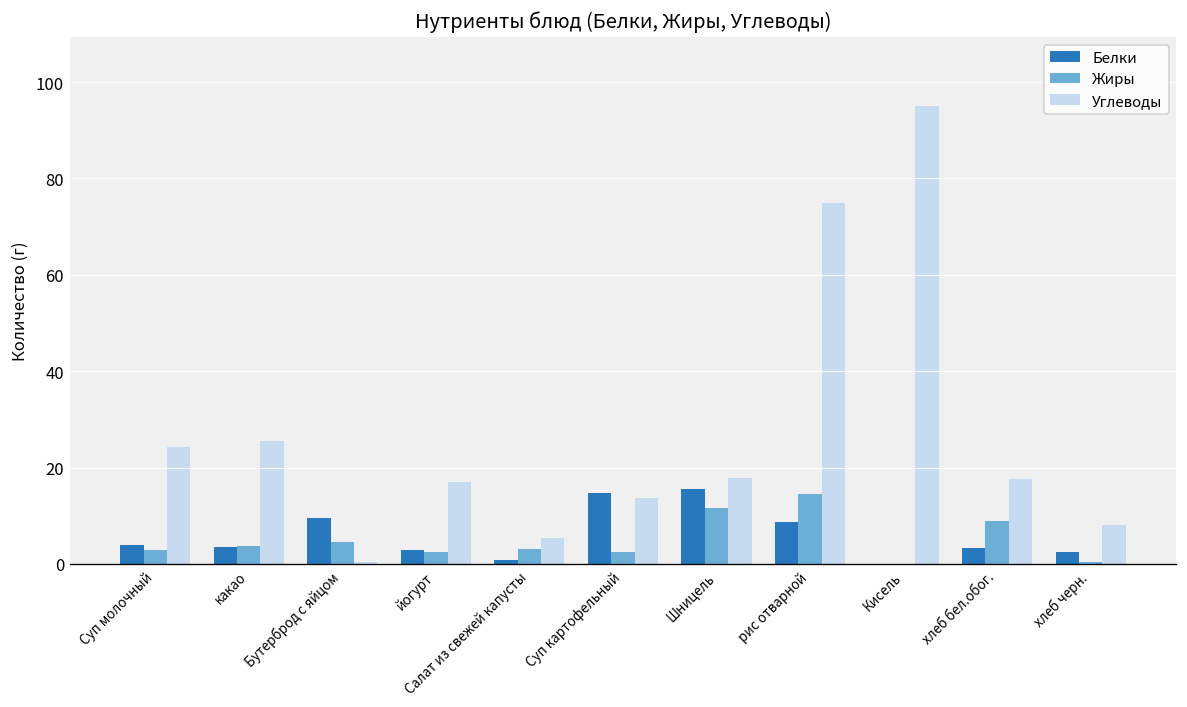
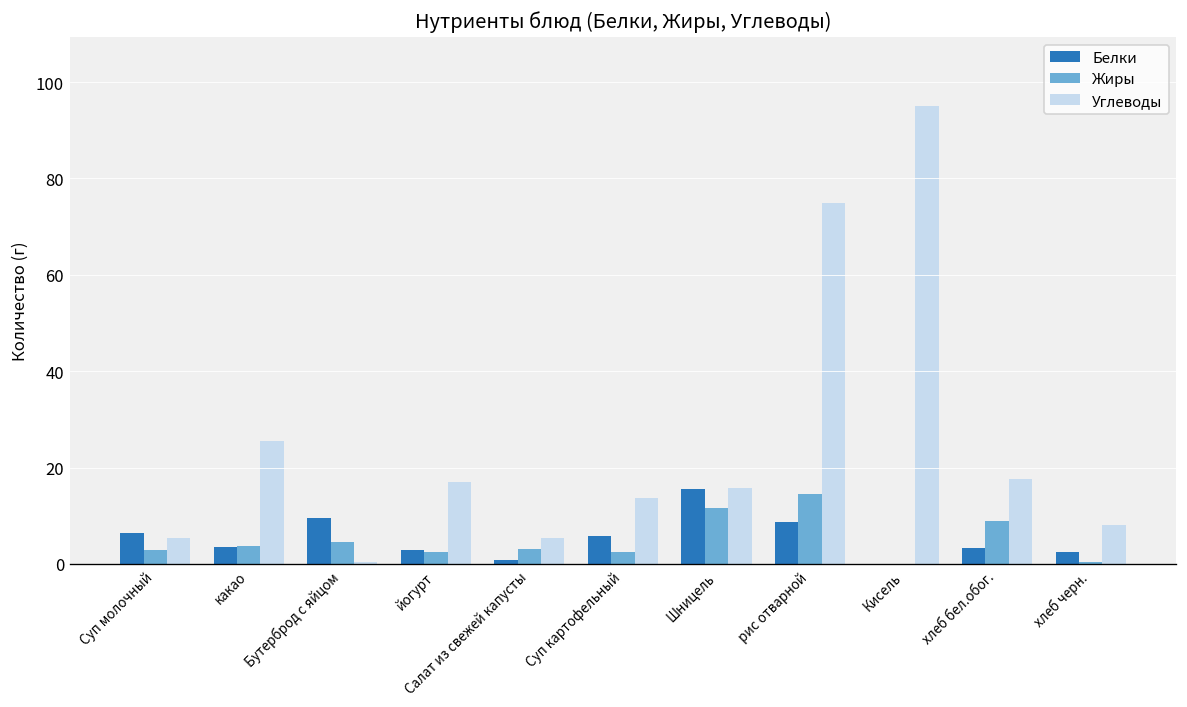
  {
    "Белки": {
-     "Суп молочный": 4,
+     "Суп молочный": 6,
      "какао": 4,
      "Бутерброд с яйцом": 10,
      "йогурт": 3,
      "Салат из свежей капусты": 1,
-     "Суп картофельный": 15,
+     "Суп картофельный": 6,
      "Шницель": 16,
      "рис отварной": 9,
      "Кисель": 0,
      "хлеб бел.обог.": 3,
      "хлеб черн.": 3
    },
    "Жиры": {
      "Суп молочный": 3,
      "какао": 4,
      "Бутерброд с яйцом": 5,
      "йогурт": 3,
      "Салат из свежей капусты": 3,
      "Суп картофельный": 2,
      "Шницель": 12,
      "рис отварной": 15,
      "Кисель": 0,
      "хлеб бел.обог.": 9
    },
    "Углеводы": {
-     "Суп молочный": 24,
+     "Суп молочный": 5,
      "какао": 25,
      "йогурт": 17,
      "Салат из свежей капусты": 5,
      "Суп картофельный": 14,
-     "Шницель": 18,
+     "Шницель": 16,
      "рис отварной": 75,
      "Кисель": 95,
      "хлеб бел.обог.": 18,
      "хлеб черн.": 8
    }
  }
